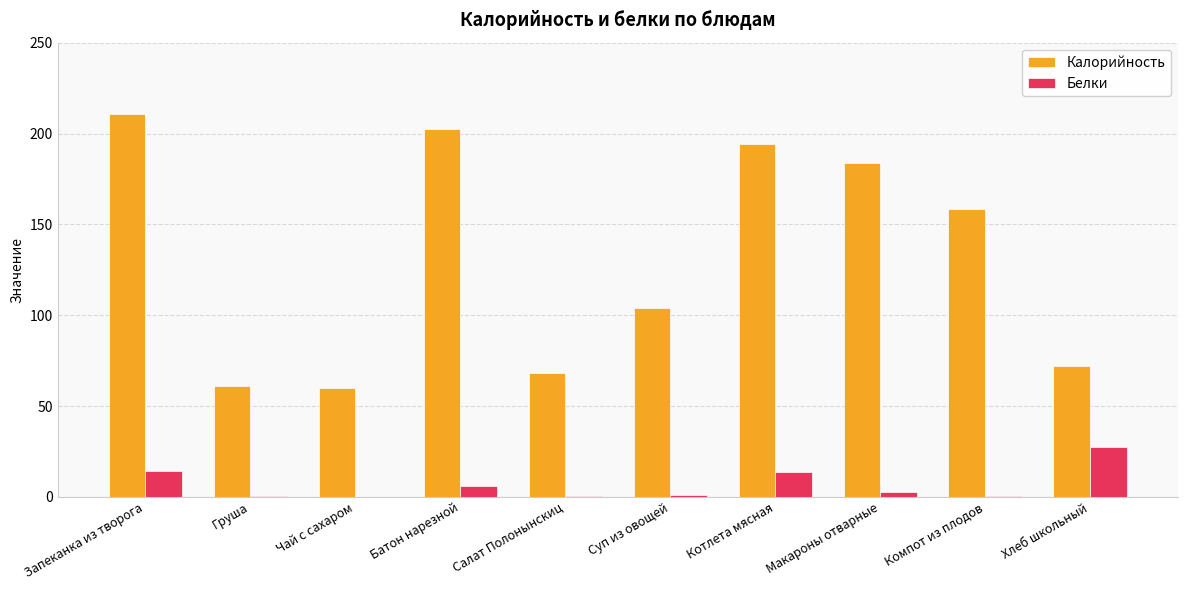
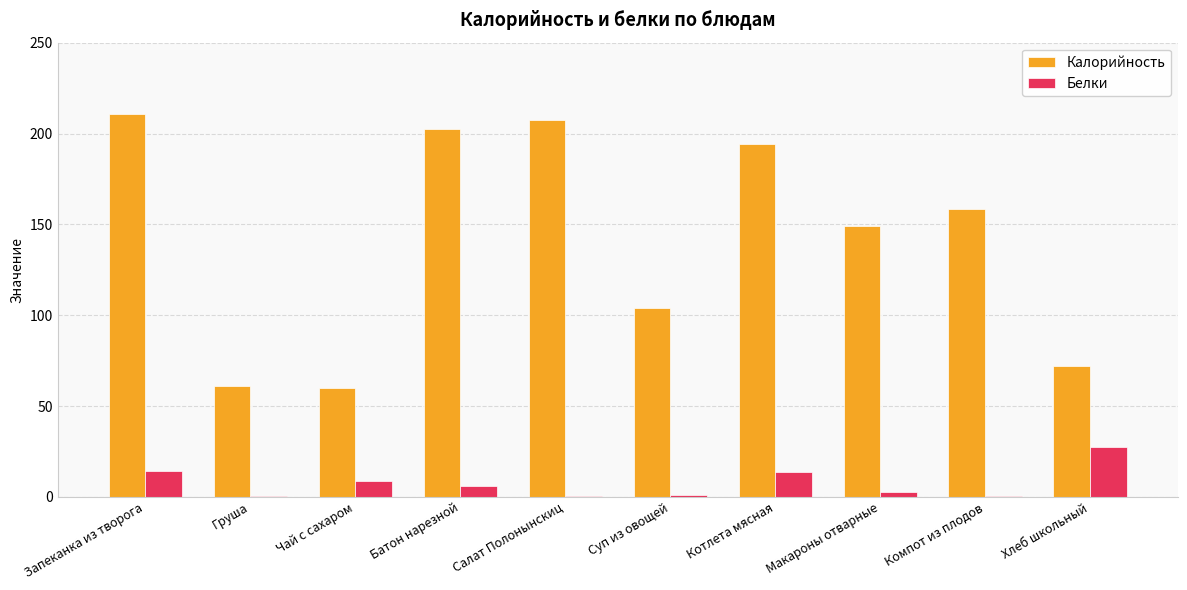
  {
    "Калорийность": {
      "Запеканка из творога": 211,
      "Груша": 61,
      "Чай с сахаром": 60,
      "Батон нарезной": 202,
-     "Салат Полонынскиц": 68,
+     "Салат Полонынскиц": 207,
      "Суп из овощей": 104,
      "Котлета мясная": 194,
-     "Макароны отварные": 184,
+     "Макароны отварные": 149,
      "Компот из плодов": 158,
      "Хлеб школьный": 72
    },
    "Белки": {
      "Запеканка из творога": 14,
-     "Чай с сахаром": 0,
+     "Чай с сахаром": 9,
      "Батон нарезной": 6,
      "Котлета мясная": 13,
      "Макароны отварные": 3,
      "Хлеб школьный": 27
    }
  }
